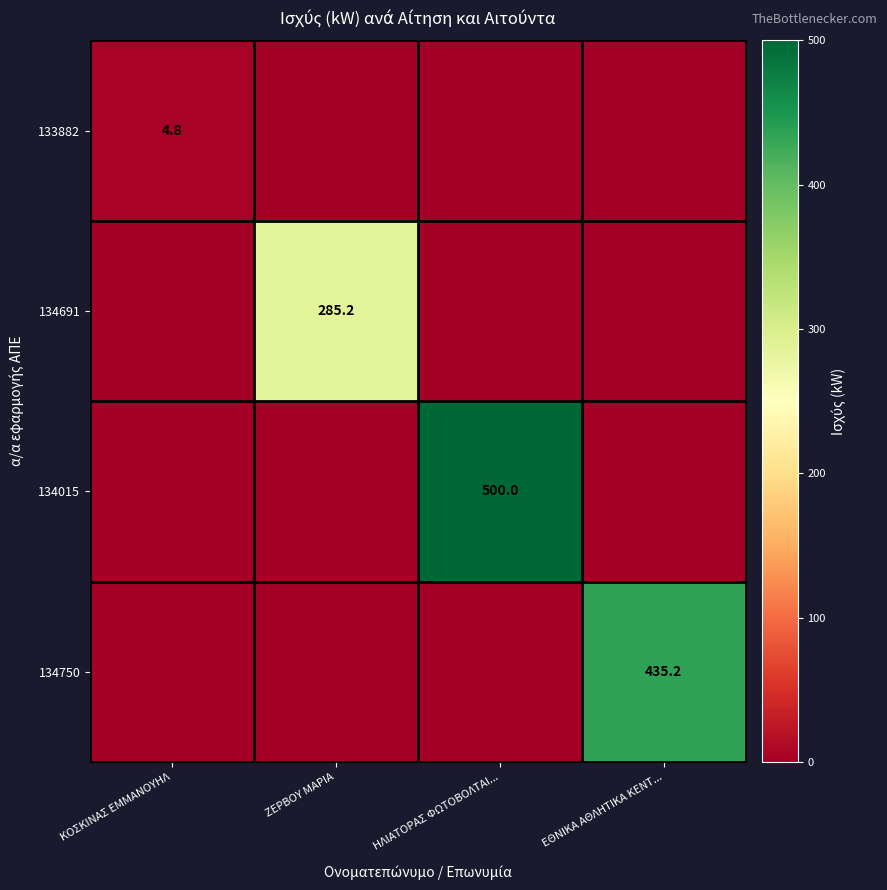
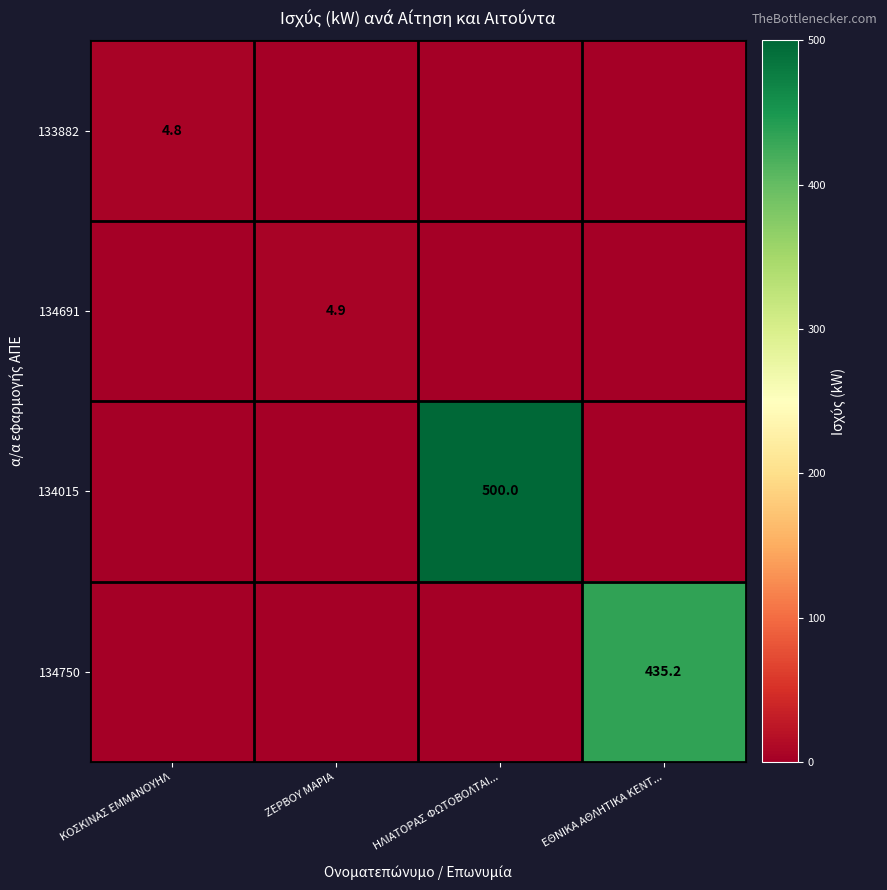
  {
    "133882": {
      "ΚΟΣΚΙΝΑΣ ΕΜΜΑΝΟΥΗΛ": 4.8
    },
    "134691": {
-     "ΖΕΡΒΟΥ ΜΑΡΙΑ": 285.2
+     "ΖΕΡΒΟΥ ΜΑΡΙΑ": 4.9
    },
    "134015": {
      "ΗΛΙΑΤΟΡΑΣ ΦΩΤΟΒΟΛΤΑΙ...": 500.0
    },
    "134750": {
      "ΕΘΝΙΚΑ ΑΘΛΗΤΙΚΑ ΚΕΝΤ...": 435.2
    }
  }
